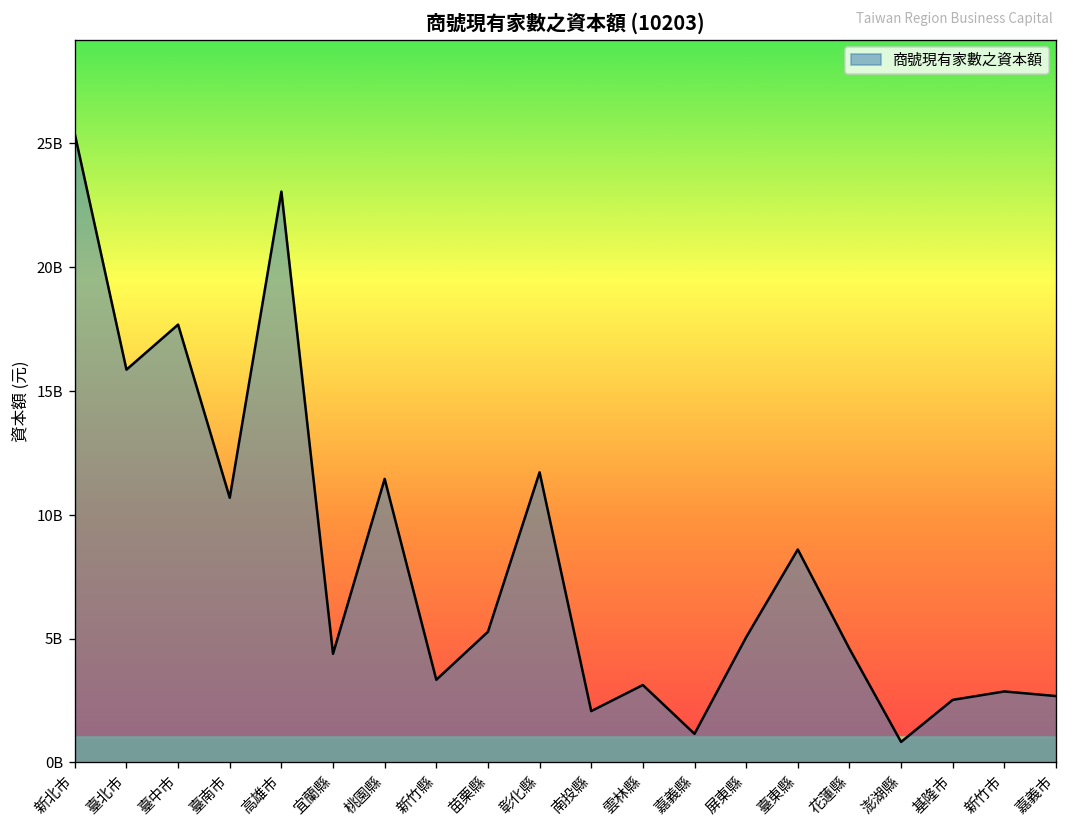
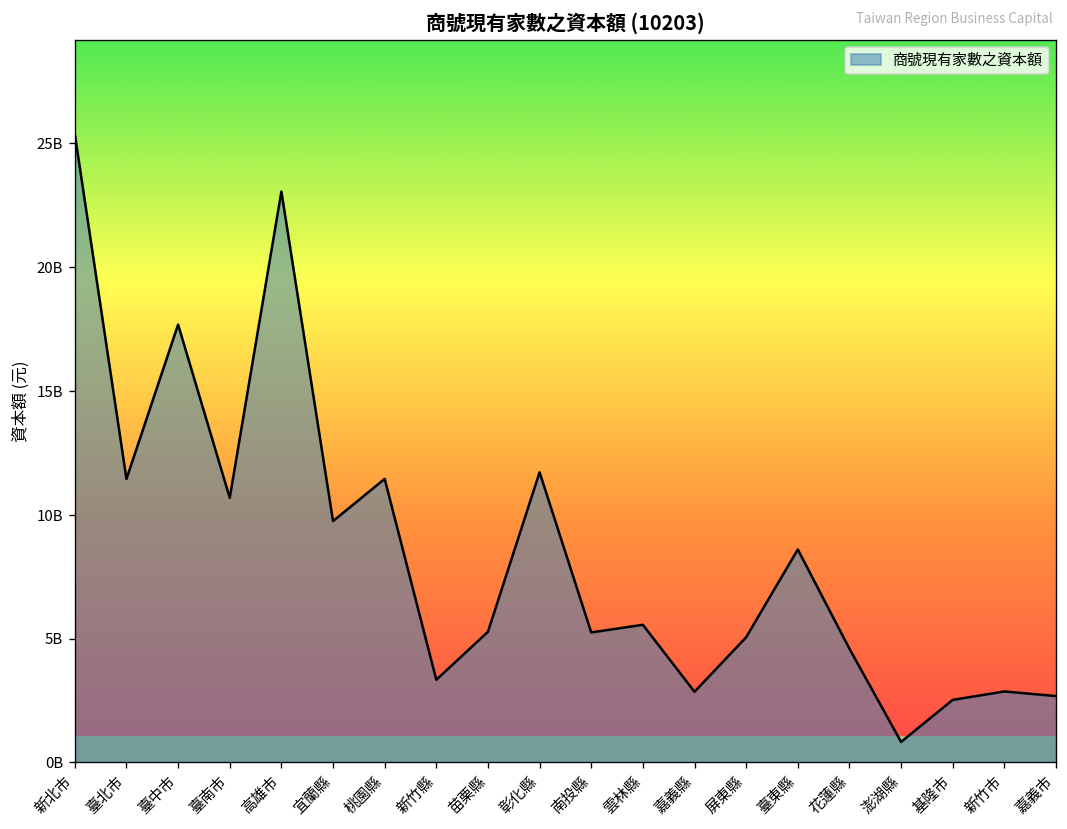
  {
    "新北市": 25400000000,
-   "臺北市": 15900000000,
+   "臺北市": 11400000000,
    "臺中市": 17700000000,
    "臺南市": 10700000000,
    "高雄市": 23100000000,
-   "宜蘭縣": 4400000000,
+   "宜蘭縣": 9700000000,
    "桃園縣": 11500000000,
    "新竹縣": 3300000000,
    "苗栗縣": 5300000000,
    "彰化縣": 11700000000,
-   "南投縣": 2100000000,
-   "雲林縣": 3100000000,
-   "嘉義縣": 1200000000,
+   "南投縣": 5300000000,
+   "雲林縣": 5600000000,
+   "嘉義縣": 2900000000,
    "屏東縣": 5100000000,
    "臺東縣": 8600000000,
    "花蓮縣": 4600000000,
    "基隆市": 2500000000,
    "新竹市": 2900000000,
    "嘉義市": 2700000000
  }
